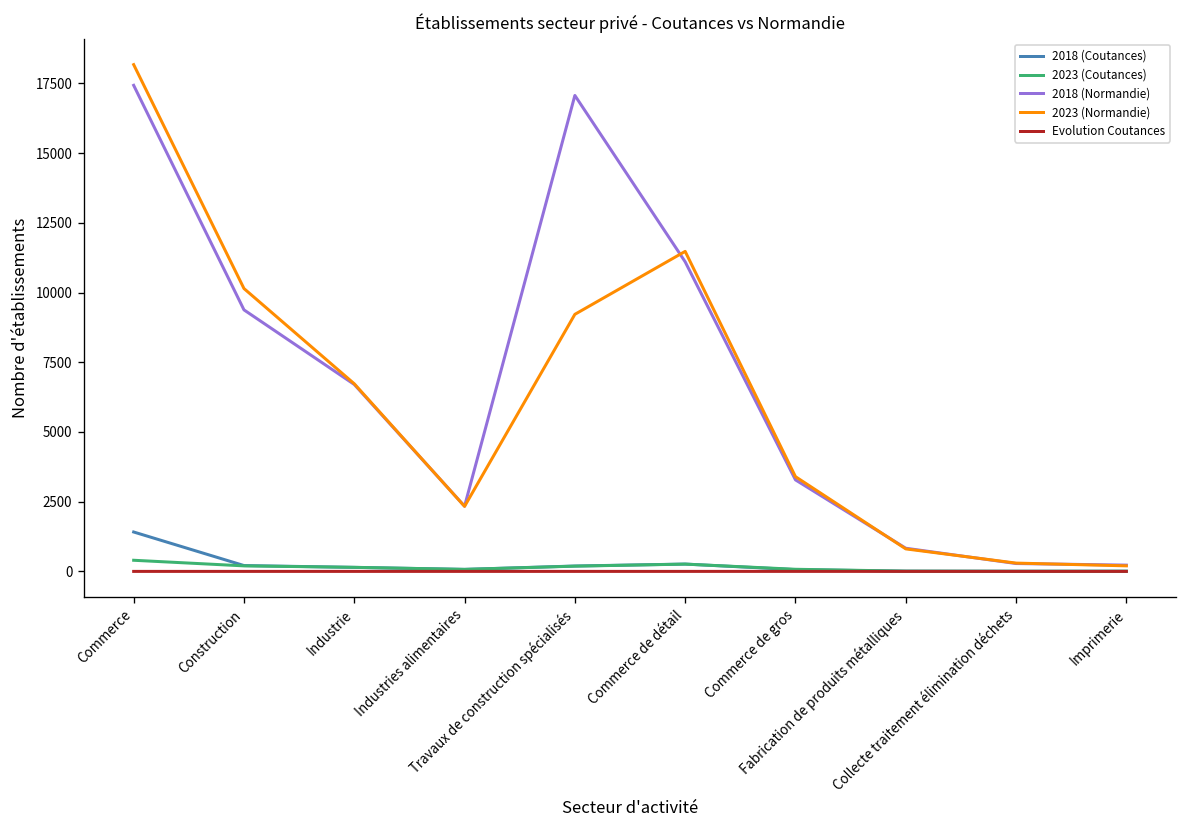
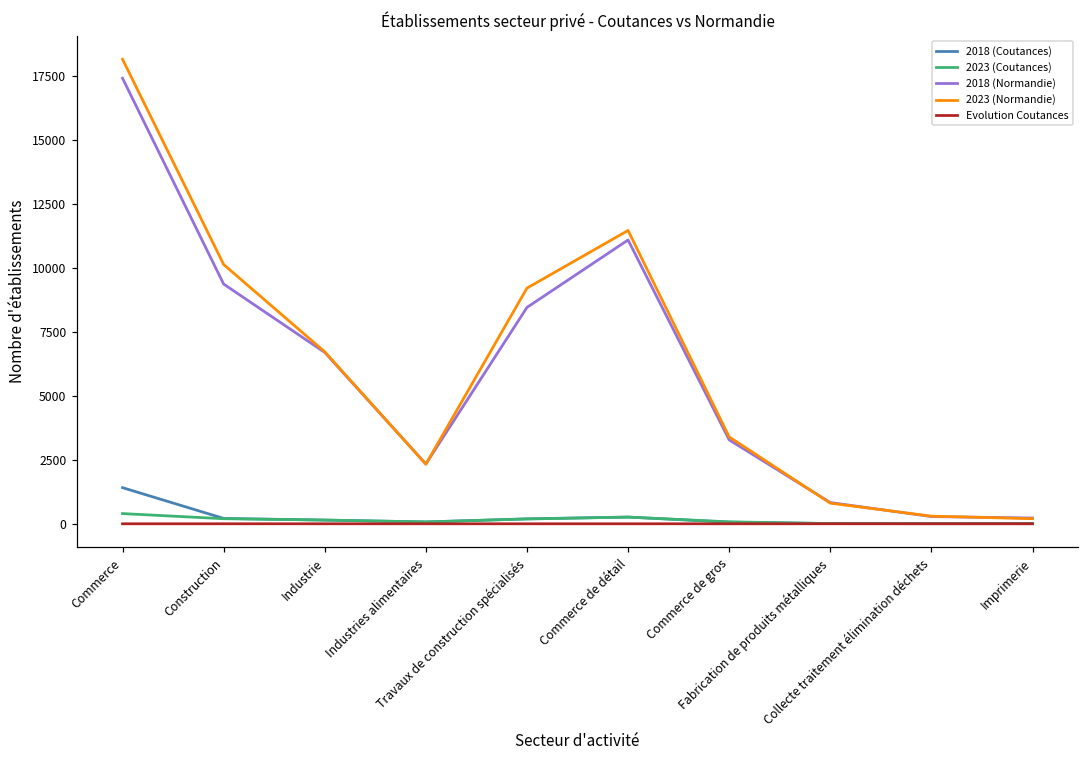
  {
    "2018 (Coutances)": {
      "Commerce": 1400
    },
    "2023 (Coutances)": {
      "Commerce": 400
    },
    "2018 (Normandie)": {
      "Commerce": 17400,
      "Construction": 9400,
-     "Travaux de construction spécialisés": 17100,
+     "Travaux de construction spécialisés": 8500,
      "Commerce de détail": 11100,
      "Commerce de gros": 3300
    },
    "2023 (Normandie)": {
      "Commerce": 18200,
      "Construction": 10100,
      "Travaux de construction spécialisés": 9200,
      "Commerce de détail": 11500,
      "Commerce de gros": 3400
    },
    "Evolution Coutances": {
      "Commerce": 0,
      "Construction": 0,
      "Industrie": 0,
      "Travaux de construction spécialisés": 0,
      "Commerce de détail": 0
    }
  }
